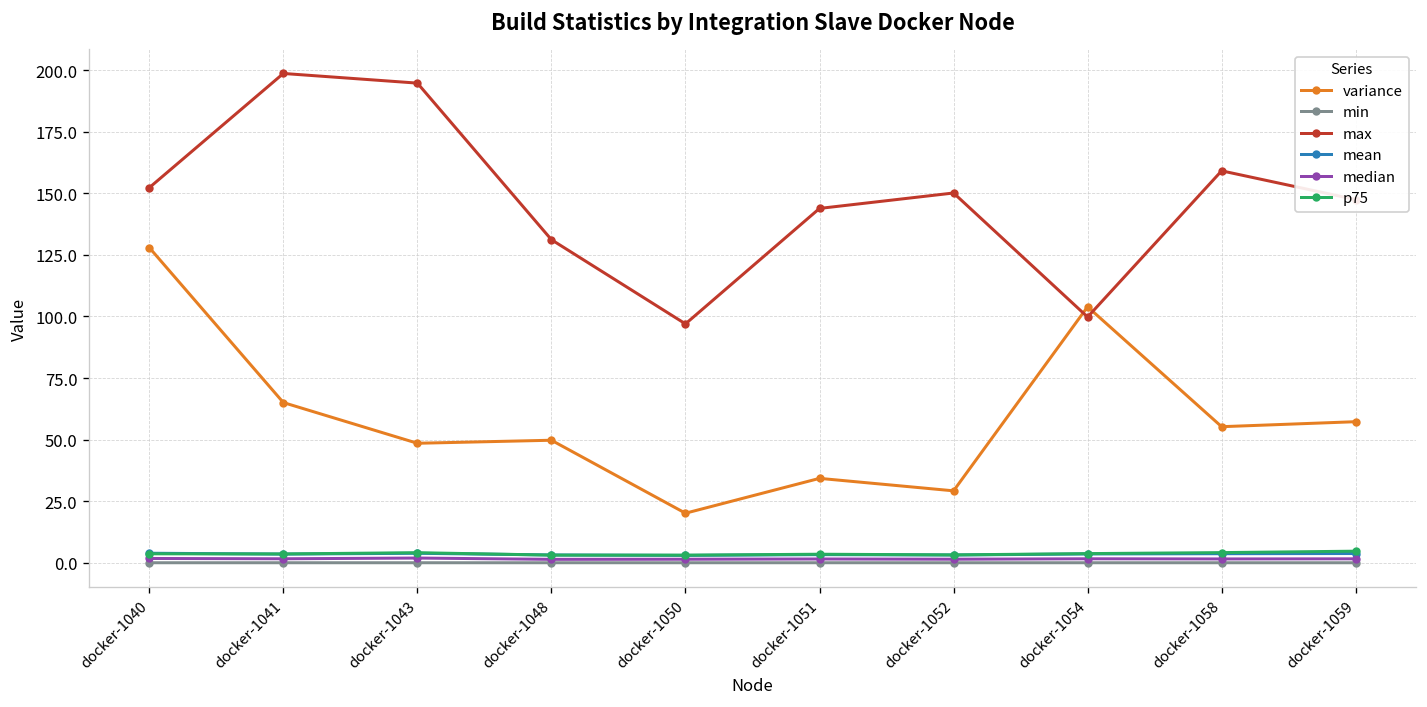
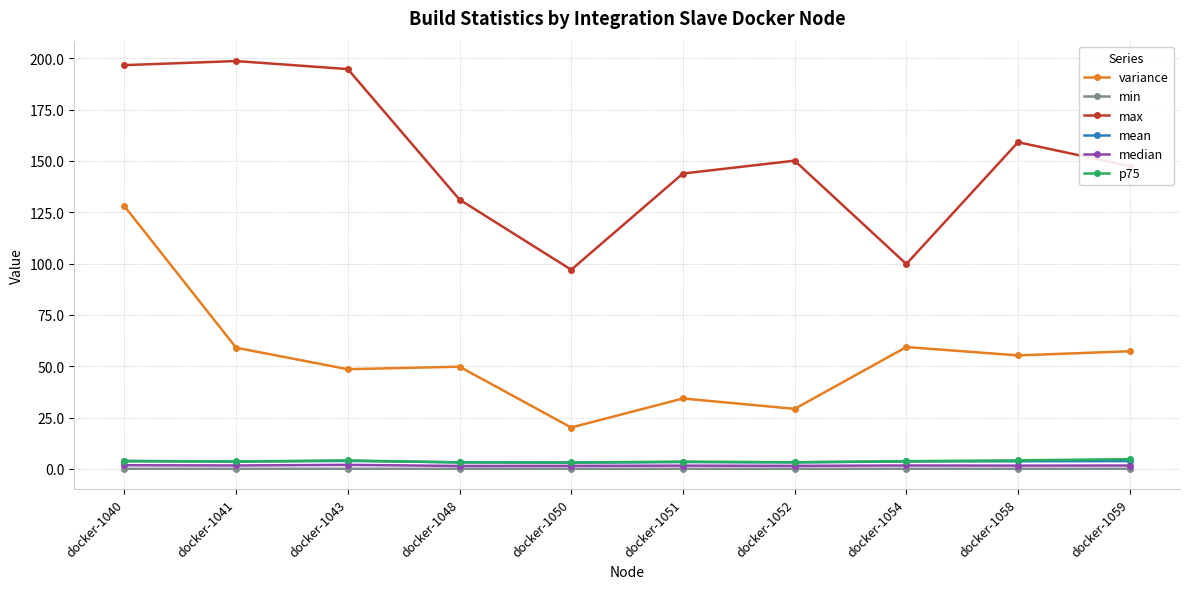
  {
    "variance": {
      "docker-1040": 128,
-     "docker-1041": 65,
+     "docker-1041": 59,
      "docker-1043": 49,
      "docker-1048": 50,
      "docker-1050": 20,
      "docker-1051": 34,
      "docker-1052": 29,
-     "docker-1054": 104,
+     "docker-1054": 59,
      "docker-1058": 55,
      "docker-1059": 57
    },
    "min": {
      "docker-1040": 0,
      "docker-1041": 0,
      "docker-1043": 0,
      "docker-1048": 0,
      "docker-1050": 0,
      "docker-1051": 0,
      "docker-1052": 0,
      "docker-1054": 0,
      "docker-1058": 0,
      "docker-1059": 0
    },
    "max": {
-     "docker-1040": 152,
+     "docker-1040": 197,
      "docker-1041": 199,
      "docker-1043": 195,
      "docker-1048": 131,
      "docker-1050": 97,
      "docker-1051": 144,
      "docker-1052": 150,
      "docker-1054": 100,
      "docker-1058": 159
    },
    "median": {
      "docker-1040": 2,
      "docker-1041": 2,
      "docker-1043": 2,
      "docker-1048": 1,
      "docker-1050": 1,
      "docker-1051": 2,
      "docker-1052": 1,
      "docker-1054": 2,
      "docker-1058": 2,
      "docker-1059": 2
    }
  }
